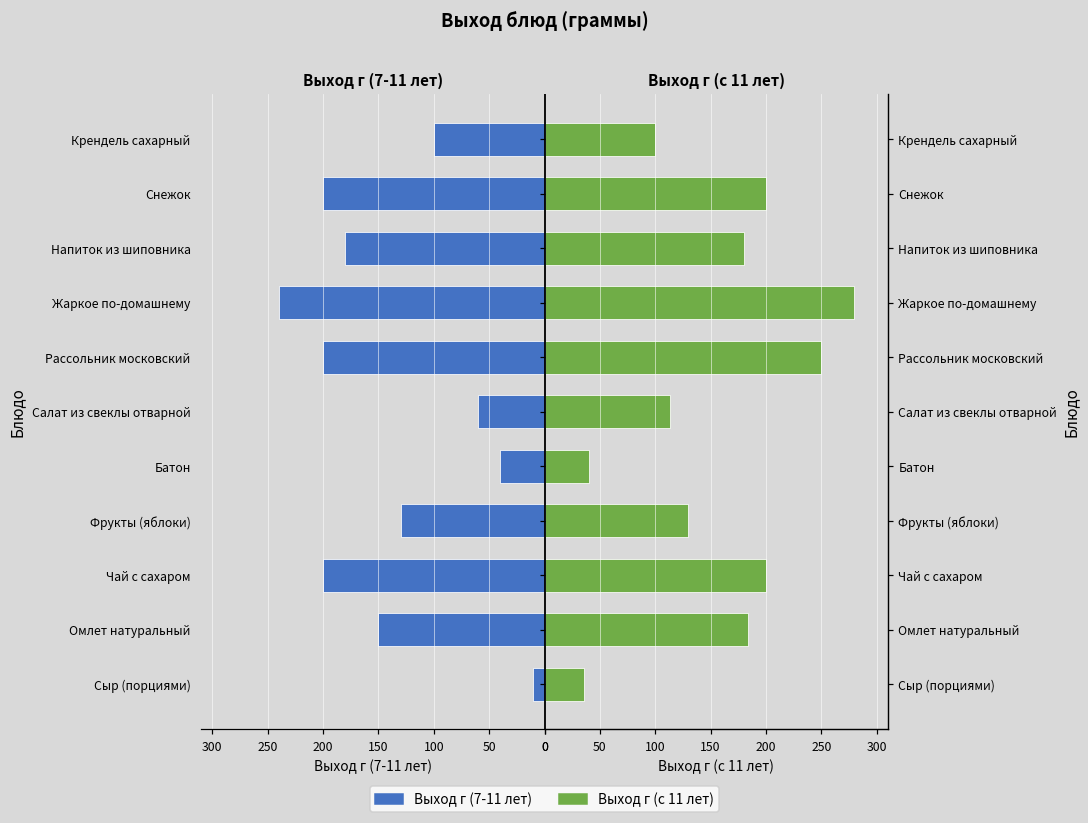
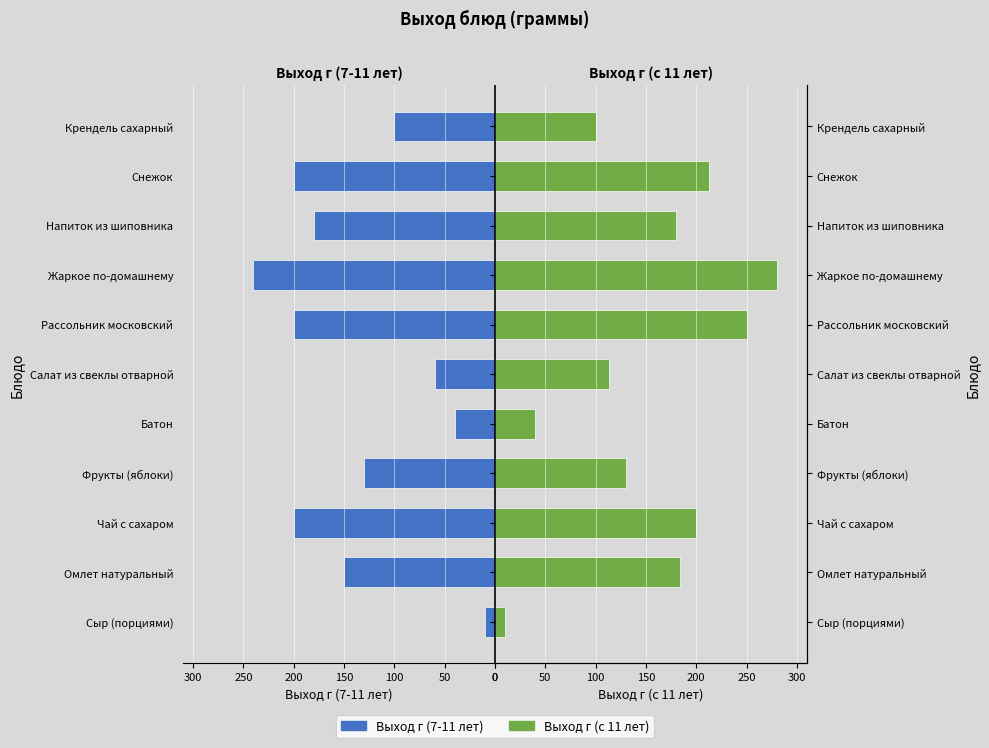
  {
    "Выход г (с 11 лет)": {
      "Крендель сахарный": 100,
-     "Снежок": 200,
+     "Снежок": 213,
      "Напиток из шиповника": 180,
      "Жаркое по-домашнему": 280,
      "Рассольник московский": 250,
      "Салат из свеклы отварной": 113,
      "Батон": 40,
      "Фрукты (яблоки)": 130,
      "Чай с сахаром": 200,
      "Омлет натуральный": 184,
-     "Сыр (порциями)": 36
+     "Сыр (порциями)": 10
    }
  }
